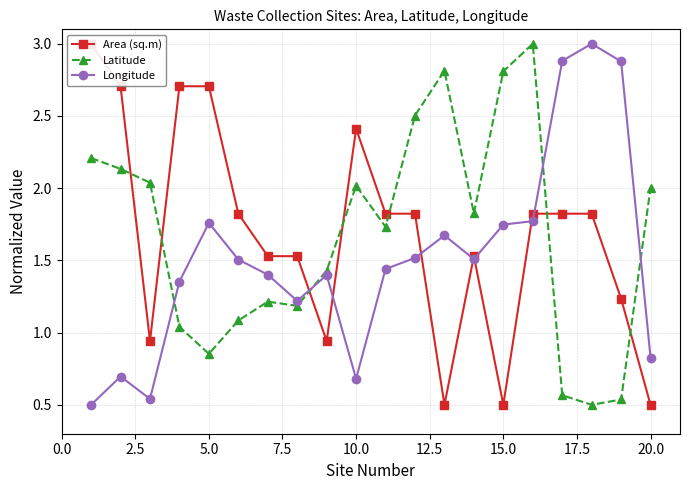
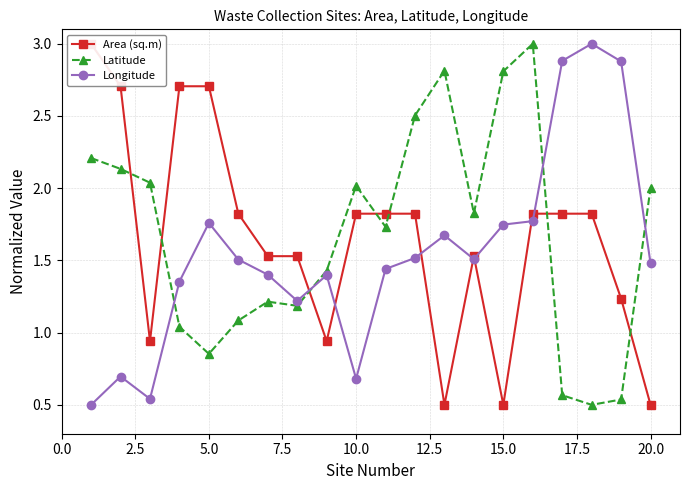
  {
    "Area (sq.m)": {
      "5.0": 2.71,
-     "10.0": 2.41,
+     "10.0": 1.82,
      "15.0": 0.50,
      "20.0": 0.50
    },
    "Latitude": {
      "5.0": 0.85,
      "10.0": 2.02,
      "15.0": 2.81,
      "20.0": 2.00
    },
    "Longitude": {
      "5.0": 1.76,
      "10.0": 0.68,
      "15.0": 1.75,
-     "20.0": 0.83
+     "20.0": 1.48
    }
  }
